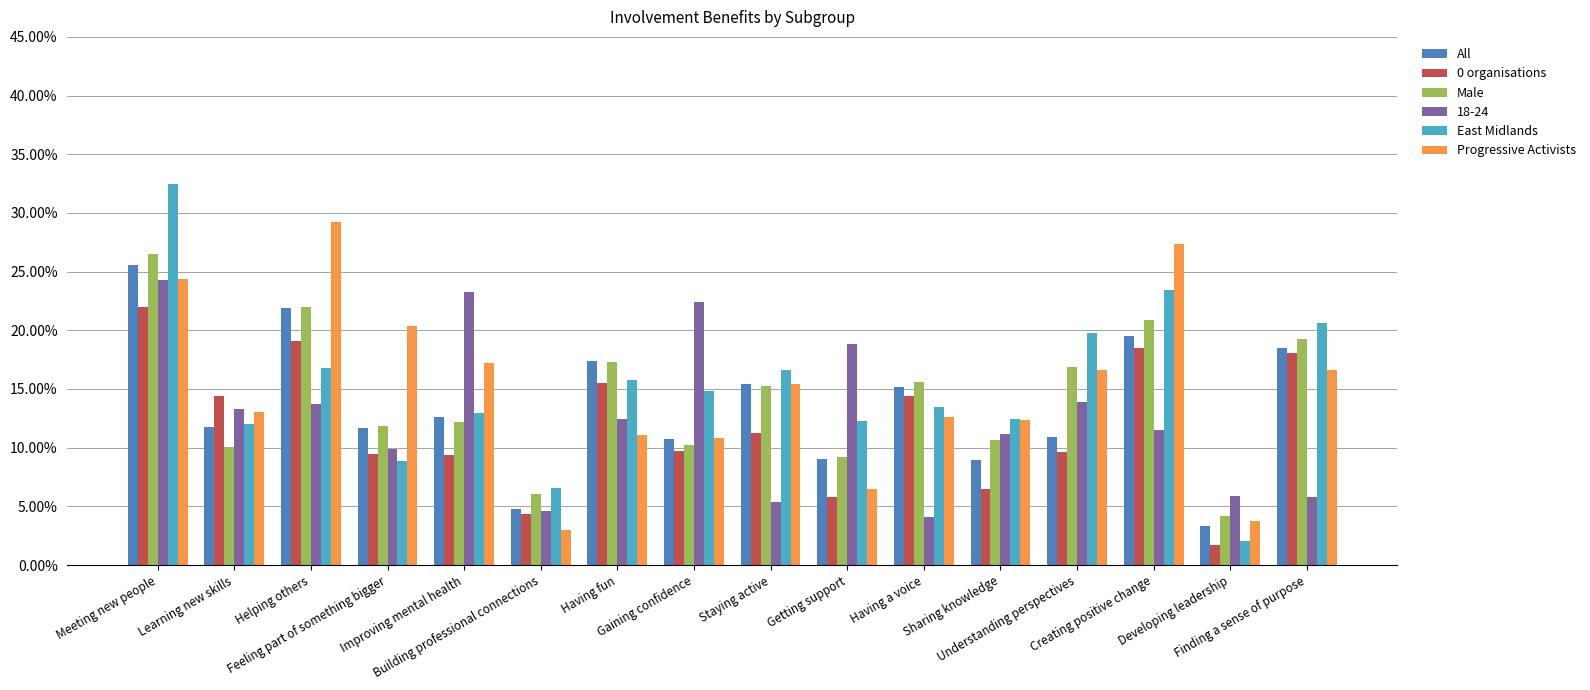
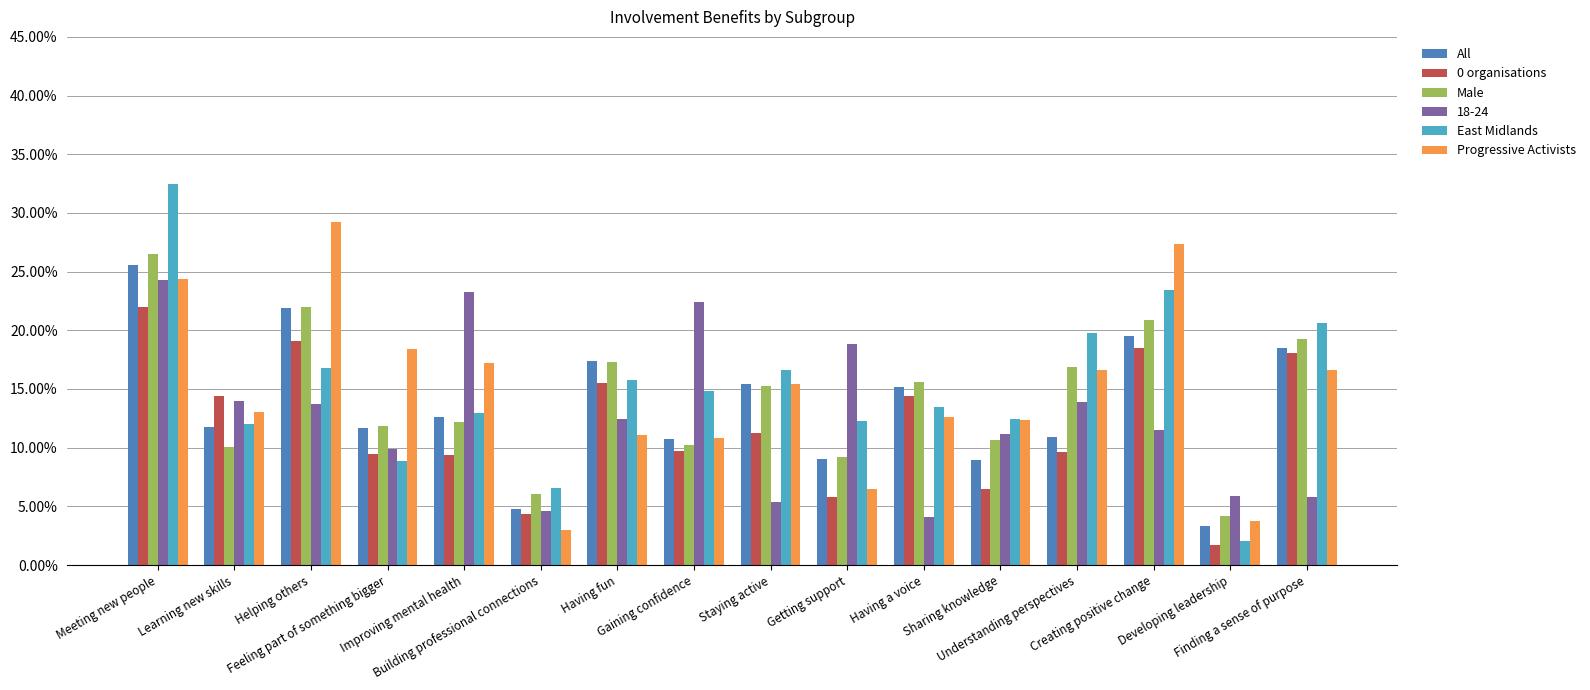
  {
    "0 organisations": {
      "Meeting new people": "22.0%",
      "Learning new skills": "14.4%",
      "Helping others": "19.1%",
      "Feeling part of something bigger": "9.5%",
      "Improving mental health": "9.4%",
      "Building professional connections": "4.4%",
      "Having fun": "15.5%",
      "Gaining confidence": "9.7%",
      "Staying active": "11.2%",
      "Getting support": "5.8%",
      "Having a voice": "14.4%",
      "Sharing knowledge": "6.5%",
      "Understanding perspectives": "9.6%",
      "Creating positive change": "18.5%",
      "Developing leadership": "1.7%",
      "Finding a sense of purpose": "18.1%"
    },
    "Male": {
      "Meeting new people": "26.5%",
      "Learning new skills": "10.1%",
      "Helping others": "22.0%",
      "Feeling part of something bigger": "11.8%",
      "Improving mental health": "12.2%",
      "Building professional connections": "6.1%",
      "Having fun": "17.3%",
      "Gaining confidence": "10.2%",
      "Staying active": "15.3%",
      "Getting support": "9.2%",
      "Having a voice": "15.6%",
      "Sharing knowledge": "10.6%",
      "Understanding perspectives": "16.8%",
      "Creating positive change": "20.9%",
      "Developing leadership": "4.2%",
      "Finding a sense of purpose": "19.3%"
    },
    "18-24": {
      "Meeting new people": "24.3%",
-     "Learning new skills": "13.3%",
+     "Learning new skills": "14.0%",
      "Helping others": "13.7%",
      "Feeling part of something bigger": "9.9%",
      "Improving mental health": "23.2%",
      "Building professional connections": "4.6%",
      "Having fun": "12.5%",
      "Gaining confidence": "22.4%",
      "Staying active": "5.4%",
      "Getting support": "18.8%",
      "Having a voice": "4.1%",
      "Sharing knowledge": "11.1%",
      "Understanding perspectives": "13.9%",
      "Creating positive change": "11.5%",
      "Developing leadership": "5.9%",
      "Finding a sense of purpose": "5.8%"
    },
    "Progressive Activists": {
      "Meeting new people": "24.4%",
      "Learning new skills": "13.0%",
      "Helping others": "29.2%",
-     "Feeling part of something bigger": "20.4%",
+     "Feeling part of something bigger": "18.4%",
      "Improving mental health": "17.2%",
      "Building professional connections": "3.0%",
      "Having fun": "11.0%",
      "Gaining confidence": "10.8%",
      "Staying active": "15.5%",
      "Getting support": "6.5%",
      "Having a voice": "12.6%",
      "Sharing knowledge": "12.4%",
      "Understanding perspectives": "16.6%",
      "Creating positive change": "27.4%",
      "Developing leadership": "3.7%",
      "Finding a sense of purpose": "16.6%"
    }
  }
